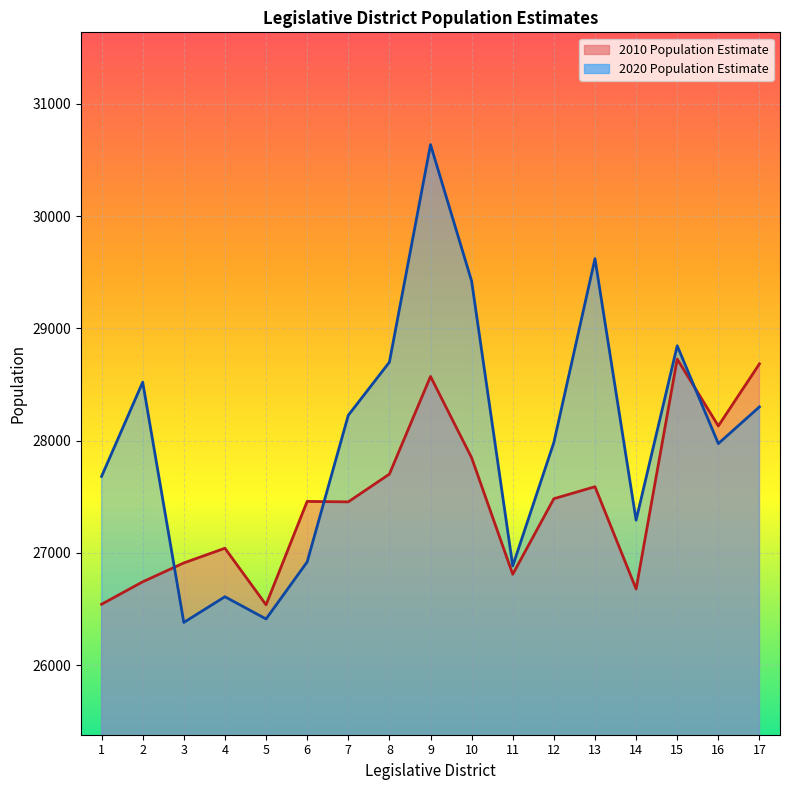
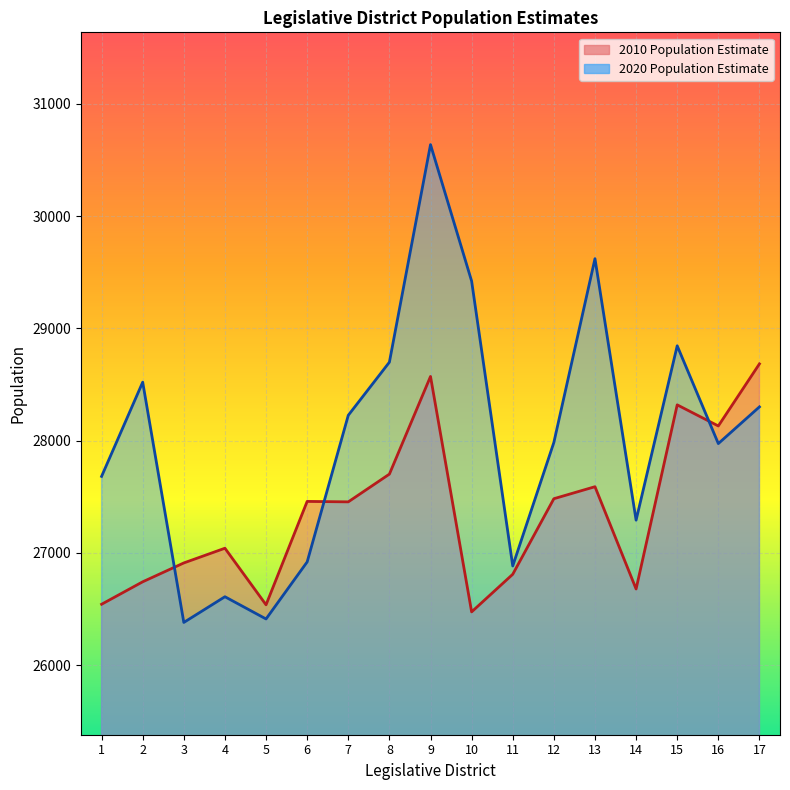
  {
    "2010 Population Estimate": {
      "1": 26540,
      "2": 26740,
      "3": 26910,
      "4": 27040,
      "5": 26540,
      "6": 27460,
      "7": 27460,
      "8": 27700,
      "9": 28570,
-     "10": 27850,
+     "10": 26480,
      "11": 26810,
      "12": 27480,
      "13": 27590,
      "14": 26680,
-     "15": 28730,
+     "15": 28320,
      "16": 28130,
      "17": 28680
    },
    "2020 Population Estimate": {
      "1": 27680,
      "2": 28520,
      "3": 26380,
      "4": 26610,
      "5": 26410,
      "6": 26920,
      "7": 28230,
      "8": 28700,
      "9": 30640,
      "10": 29420,
      "11": 26880,
      "12": 27980,
      "13": 29620,
      "14": 27290,
      "15": 28850,
      "16": 27970,
      "17": 28300
    }
  }
